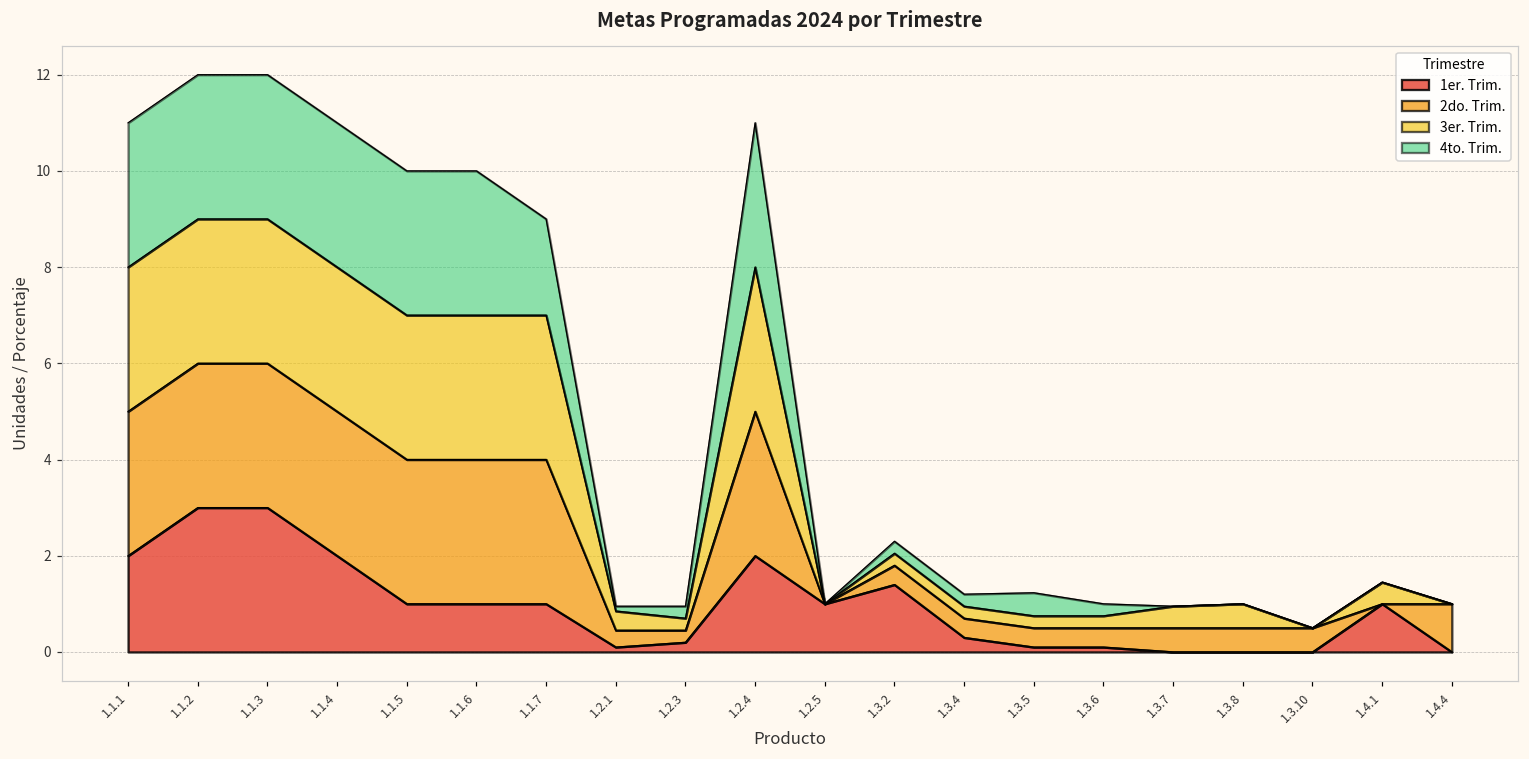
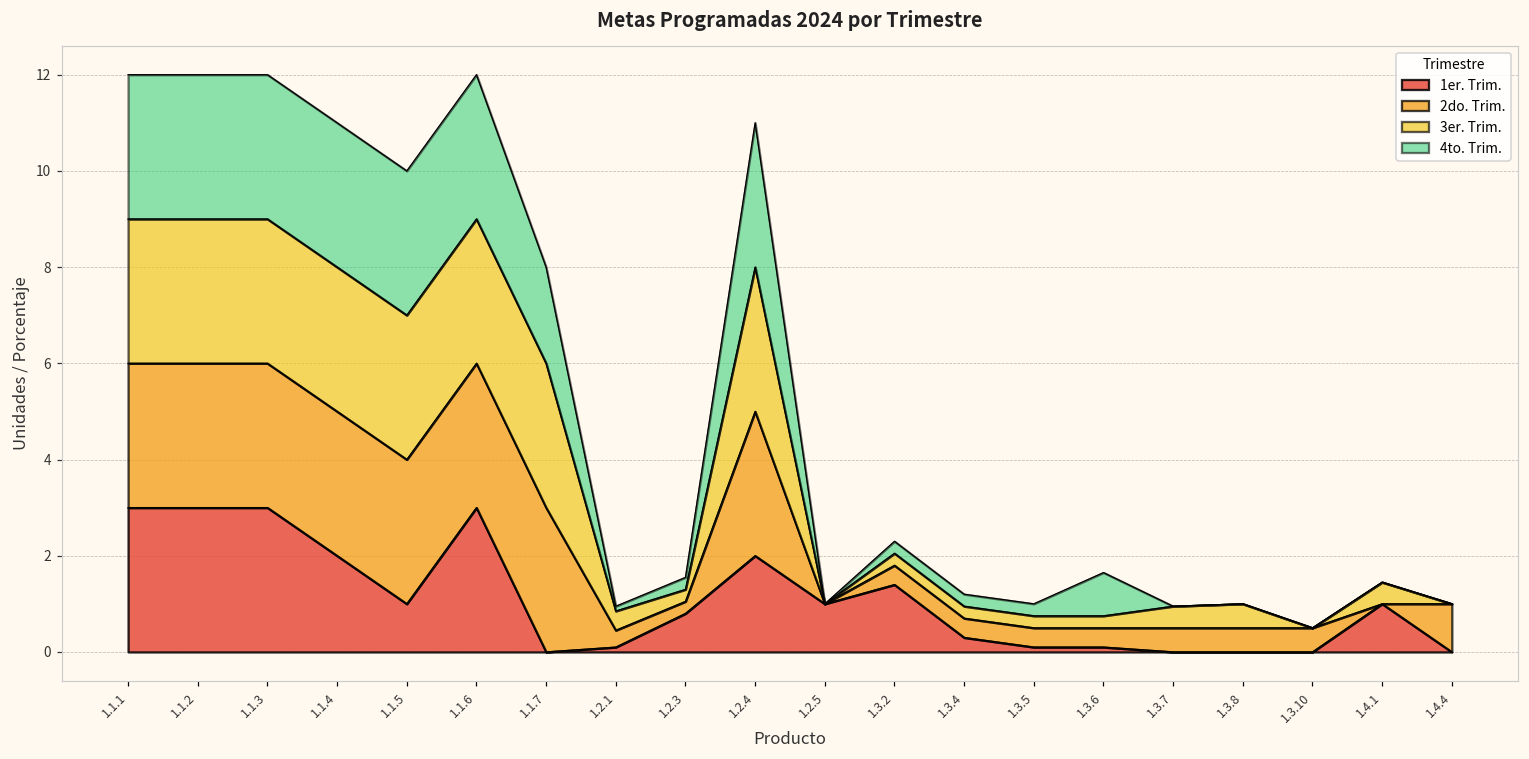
  {
    "1er. Trim.": {
-     "1.1.1": 2,
+     "1.1.1": 3,
      "1.1.2": 3.0,
      "1.1.3": 3.0,
      "1.1.4": 2.0,
      "1.1.5": 1.0,
-     "1.1.6": 1,
-     "1.1.7": 1,
+     "1.1.6": 3,
+     "1.1.7": 0,
      "1.2.1": 0.1,
-     "1.2.3": 0.2,
+     "1.2.3": 0.8,
      "1.2.4": 2.0,
      "1.3.2": 1.4,
      "1.3.4": 0.3,
      "1.3.5": 0.1,
      "1.3.6": 0.1,
      "1.3.7": 0.0,
      "1.3.8": 0.0,
      "1.3.10": 0.0,
      "1.4.4": 0.0
    },
    "4to. Trim.": {
      "1.1.1": 3.0,
      "1.1.2": 3.0,
      "1.1.3": 3.0,
      "1.1.4": 3.0,
      "1.1.5": 3.0,
      "1.1.6": 3.0,
      "1.1.7": 2.0,
      "1.2.1": 0.1,
      "1.2.3": 0.3,
      "1.2.4": 3.0,
      "1.3.2": 0.3,
      "1.3.4": 0.3,
-     "1.3.5": 0.5,
-     "1.3.6": 0.3
+     "1.3.5": 0.3,
+     "1.3.6": 0.9
    }
  }
